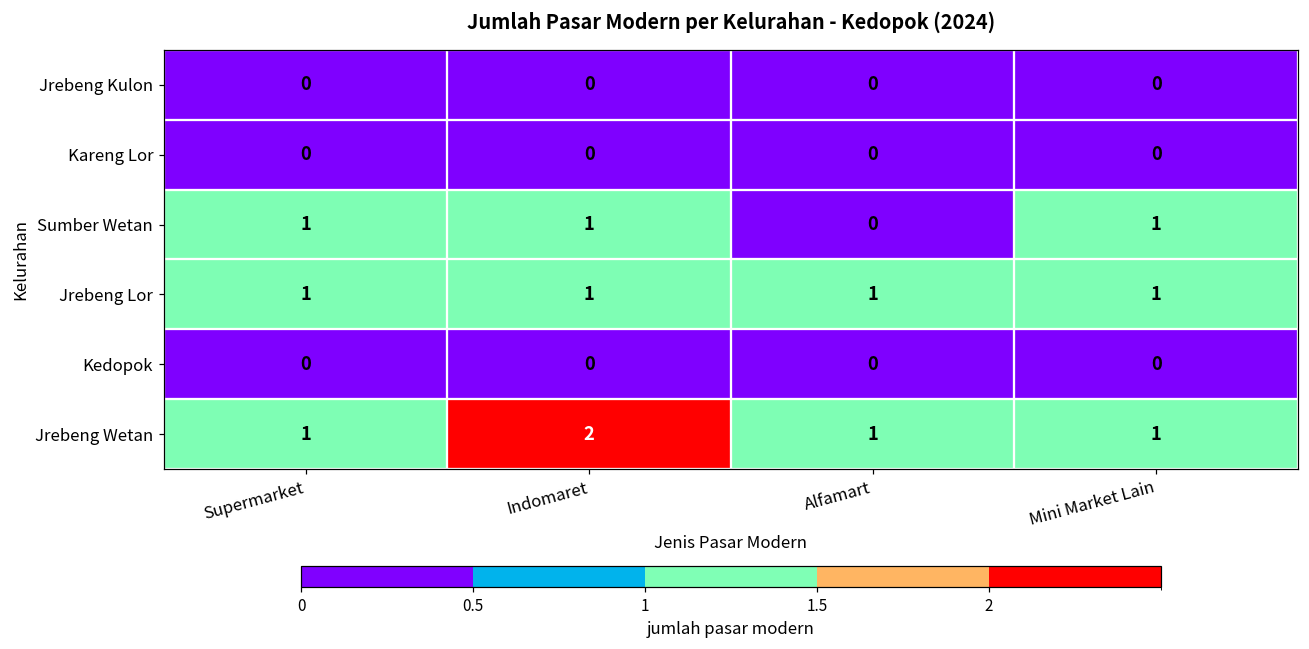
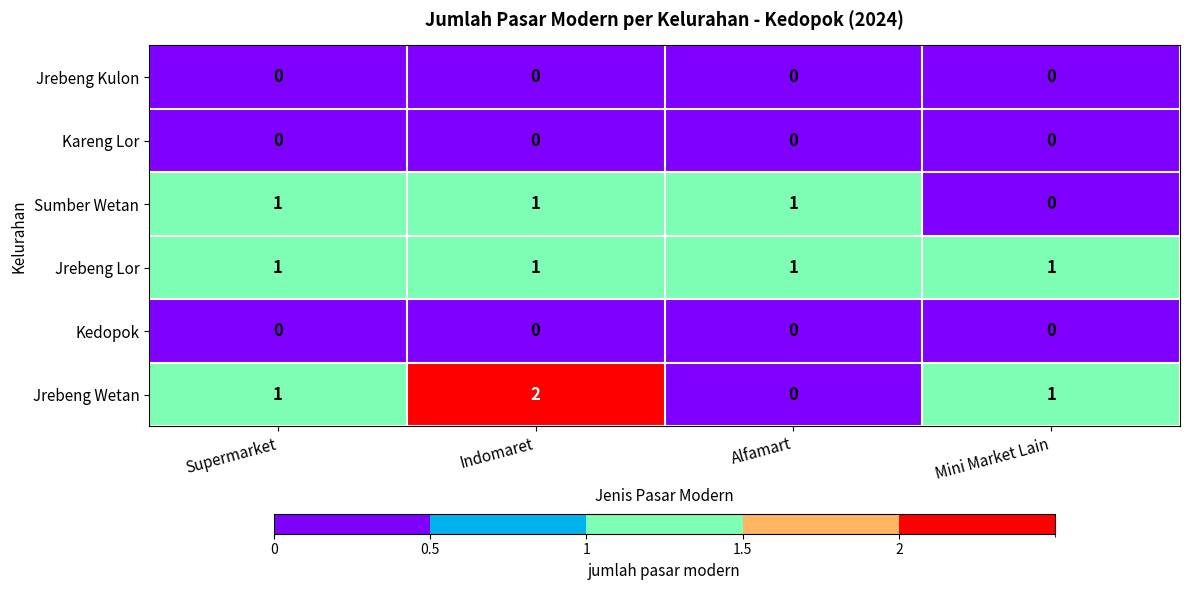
  {
    "Jrebeng Kulon": {
      "Supermarket": 0,
      "Indomaret": 0,
      "Alfamart": 0,
      "Mini Market Lain": 0
    },
    "Kareng Lor": {
      "Supermarket": 0,
      "Indomaret": 0,
      "Alfamart": 0,
      "Mini Market Lain": 0
    },
    "Sumber Wetan": {
      "Supermarket": 1,
      "Indomaret": 1,
-     "Alfamart": 0,
-     "Mini Market Lain": 1
+     "Alfamart": 1,
+     "Mini Market Lain": 0
    },
    "Jrebeng Lor": {
      "Supermarket": 1,
      "Indomaret": 1,
      "Alfamart": 1,
      "Mini Market Lain": 1
    },
    "Kedopok": {
      "Supermarket": 0,
      "Indomaret": 0,
      "Alfamart": 0,
      "Mini Market Lain": 0
    },
    "Jrebeng Wetan": {
      "Supermarket": 1,
      "Indomaret": 2,
-     "Alfamart": 1,
+     "Alfamart": 0,
      "Mini Market Lain": 1
    }
  }
